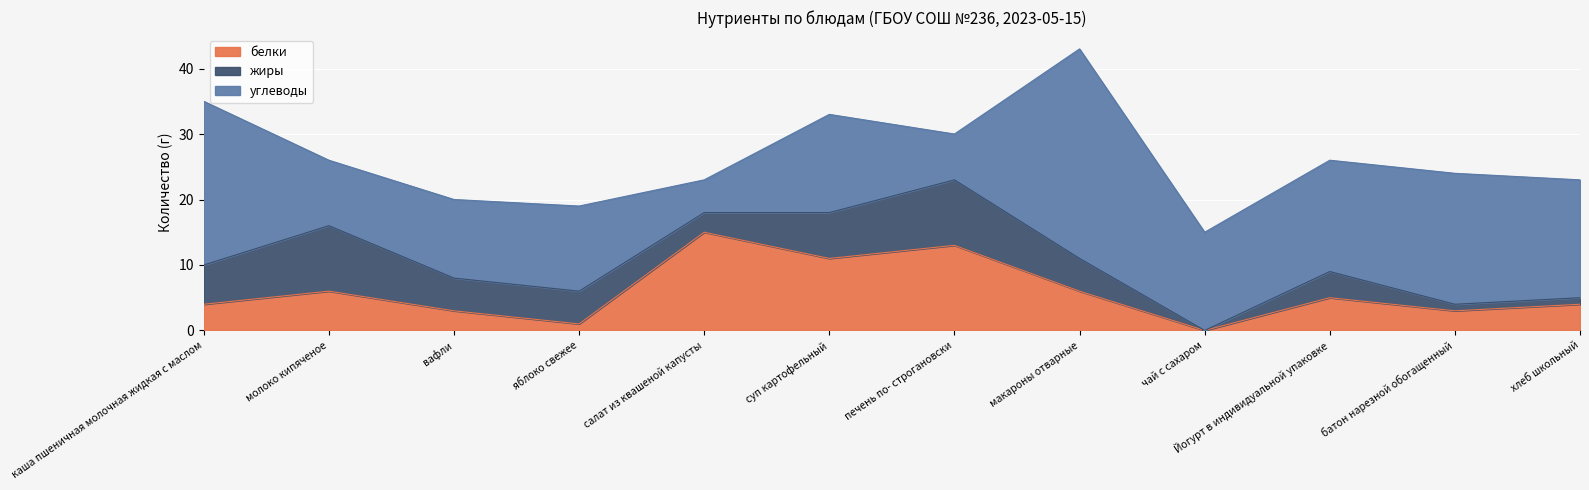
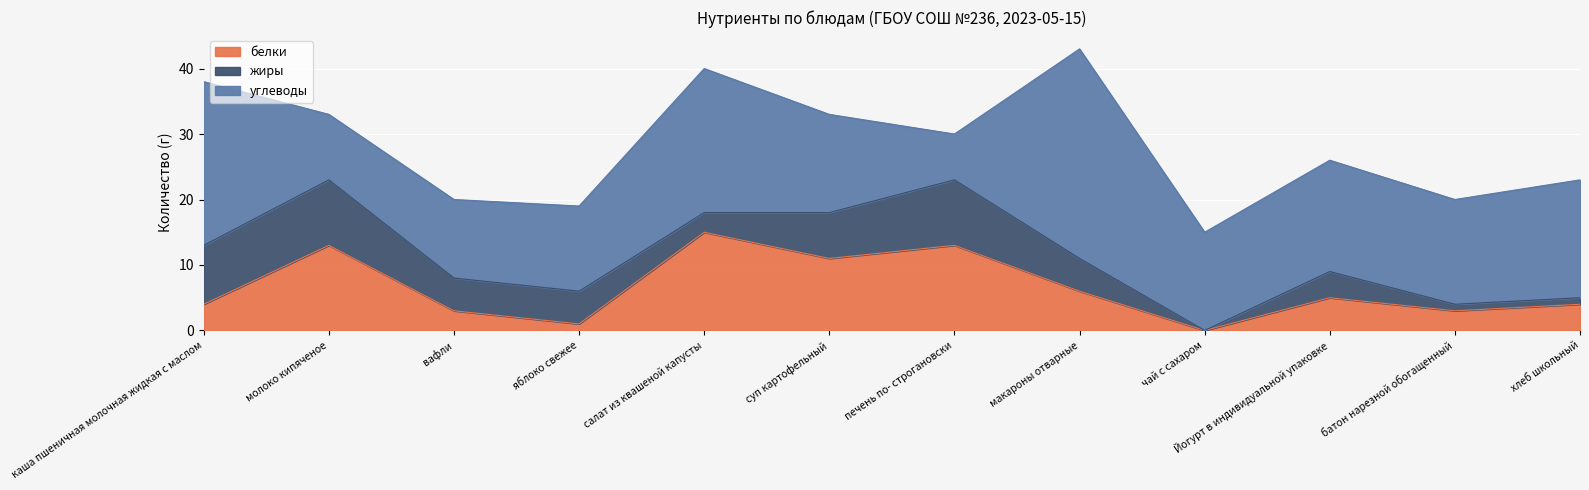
  {
    "белки": {
      "каша пшеничная молочная жидкая с маслом": 4,
-     "молоко кипяченое": 6,
+     "молоко кипяченое": 13,
      "вафли": 3,
      "яблоко свежее": 1,
      "салат из квашеной капусты": 15,
      "суп картофельный": 11,
      "печень по- строгановски": 13,
      "макароны отварные": 6,
      "Йогурт в индивидуальной упаковке": 5,
      "батон нарезной обогащенный": 3,
      "хлеб школьный": 4
    },
    "жиры": {
-     "каша пшеничная молочная жидкая с маслом": 6,
+     "каша пшеничная молочная жидкая с маслом": 9,
      "молоко кипяченое": 10,
      "вафли": 5,
      "яблоко свежее": 5,
      "салат из квашеной капусты": 3,
      "суп картофельный": 7,
      "печень по- строгановски": 10,
      "макароны отварные": 5,
      "Йогурт в индивидуальной упаковке": 4,
      "батон нарезной обогащенный": 1,
      "хлеб школьный": 1
    },
    "углеводы": {
      "каша пшеничная молочная жидкая с маслом": 25,
      "молоко кипяченое": 10,
      "вафли": 12,
      "яблоко свежее": 13,
-     "салат из квашеной капусты": 5,
+     "салат из квашеной капусты": 22,
      "суп картофельный": 15,
      "печень по- строгановски": 7,
      "макароны отварные": 32,
      "чай с сахаром": 15,
      "Йогурт в индивидуальной упаковке": 17,
-     "батон нарезной обогащенный": 20,
+     "батон нарезной обогащенный": 16,
      "хлеб школьный": 18
    }
  }
